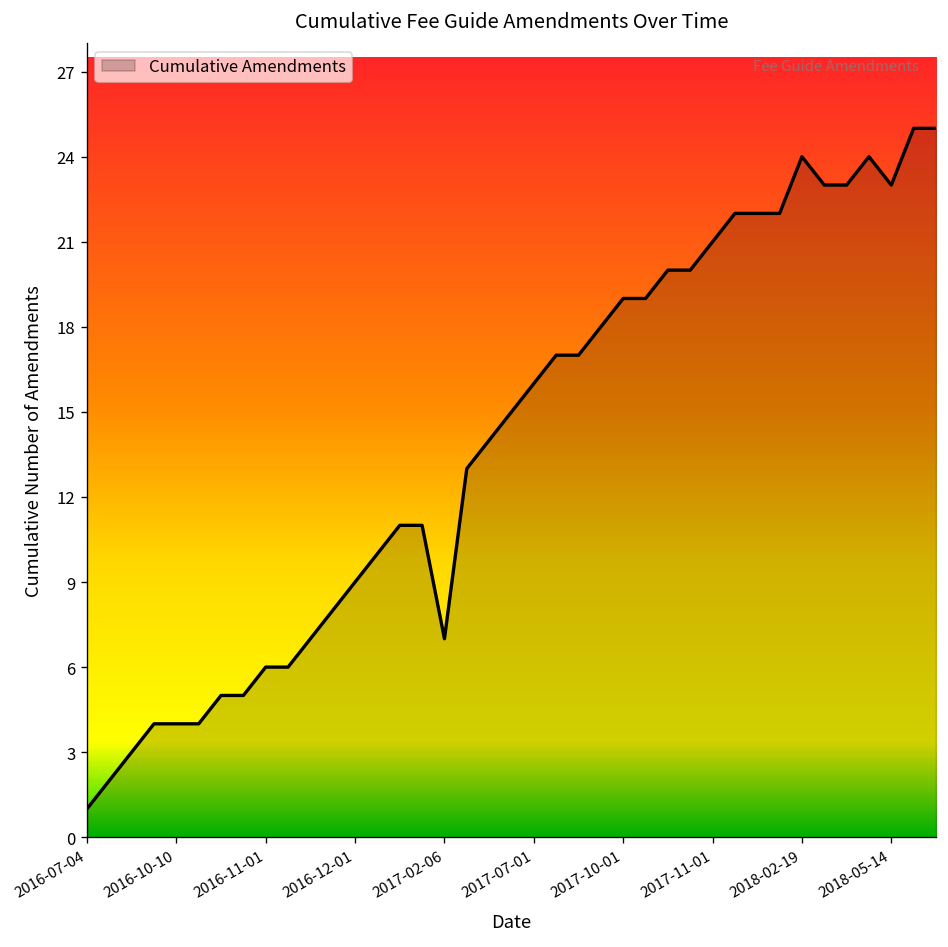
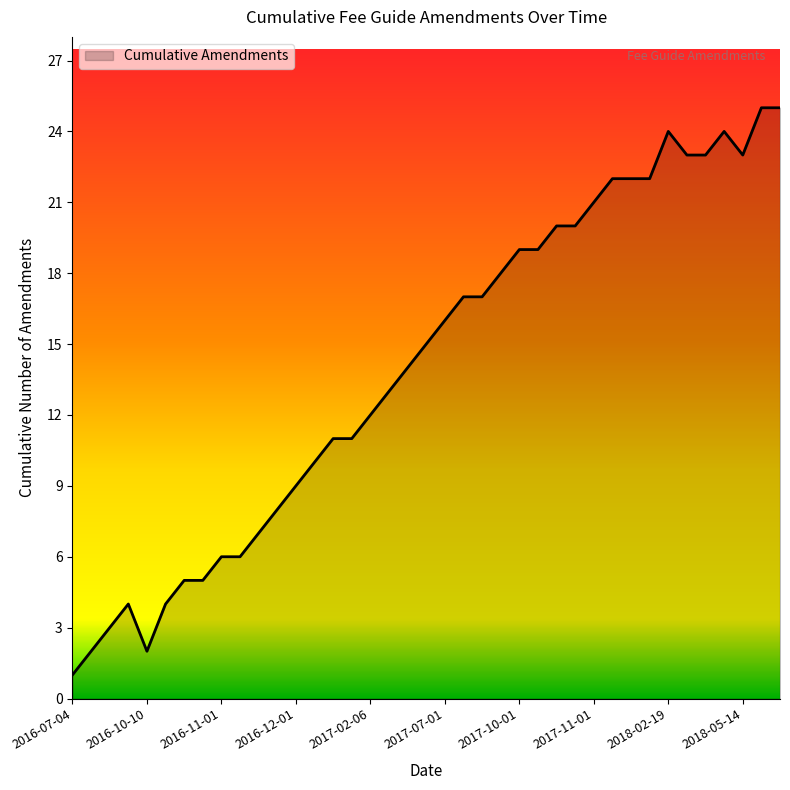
  {
    "2016-07-04": 1,
-   "2016-10-10": 4,
+   "2016-10-10": 2,
    "2016-12-01": 9,
-   "2017-02-06": 7,
+   "2017-02-06": 12,
    "2017-07-01": 16,
    "2017-10-01": 19,
    "2018-02-19": 24,
    "2018-05-14": 23
  }
